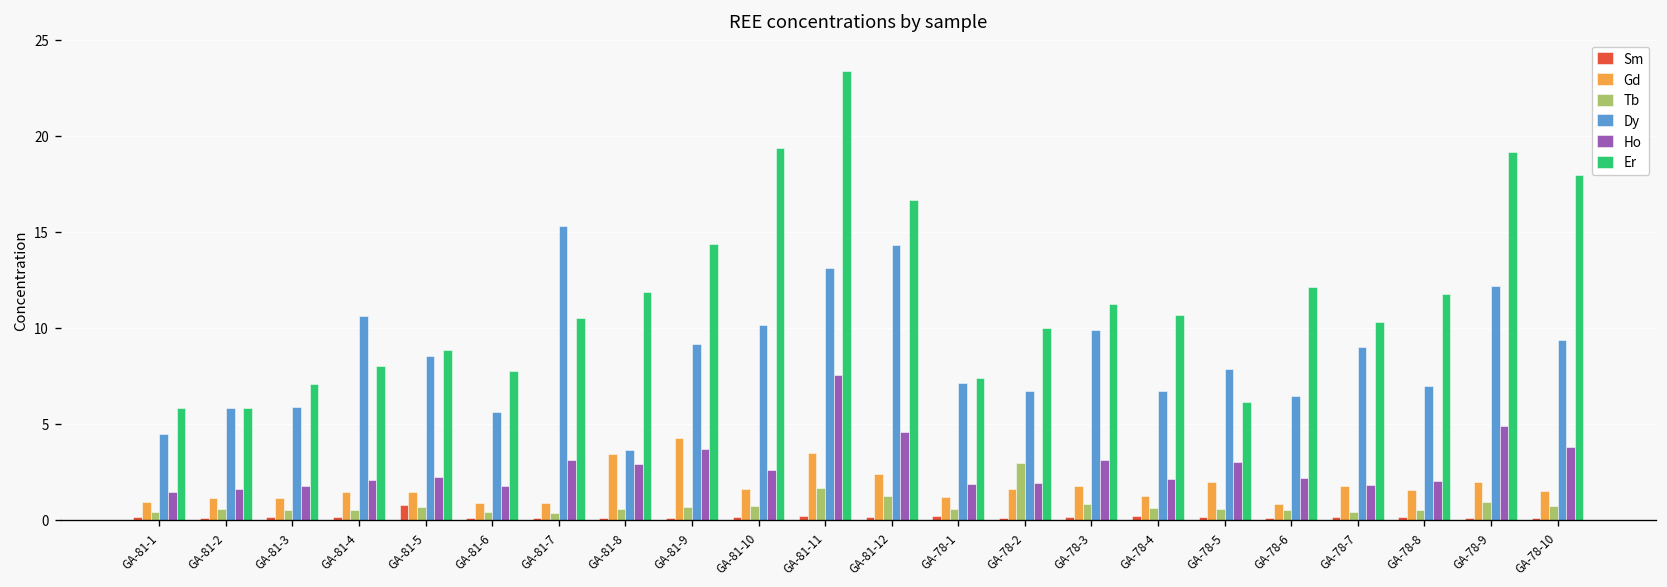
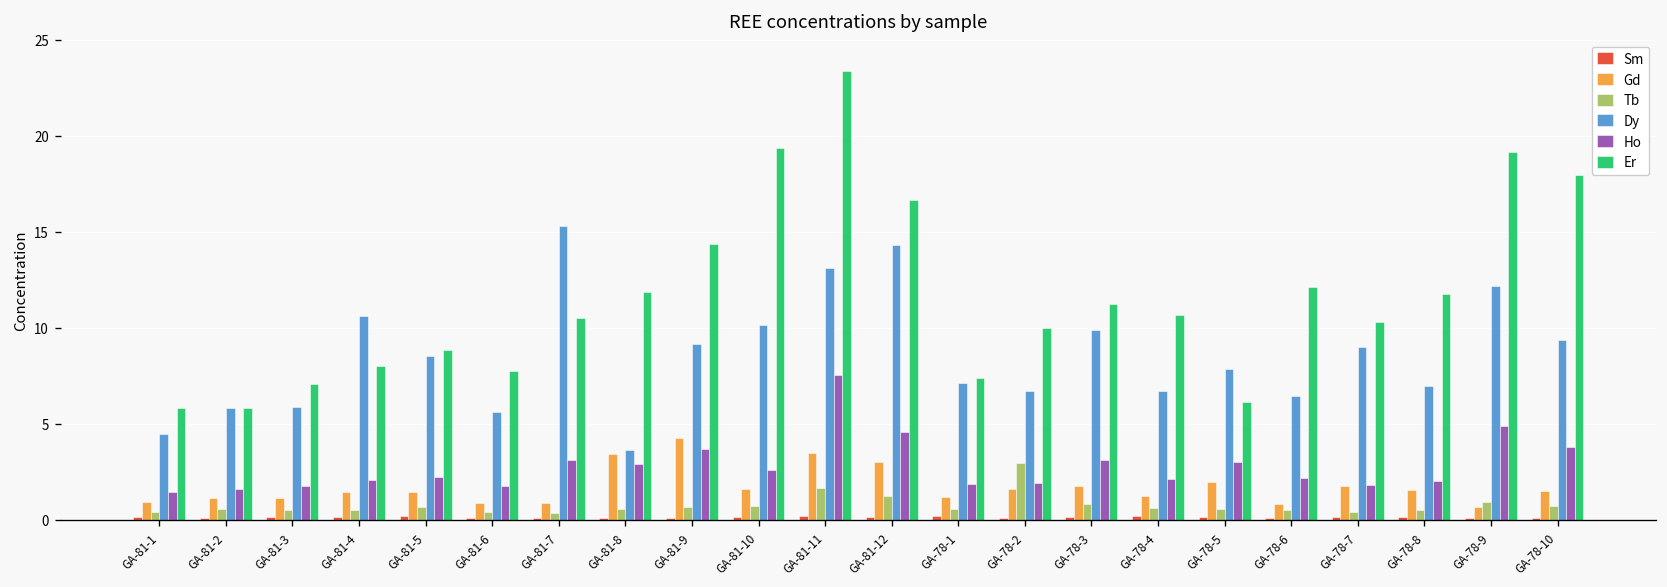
  {
    "Sm": {
      "GA-81-3": 0.2,
-     "GA-81-5": 0.8,
+     "GA-81-5": 0.2,
      "GA-81-11": 0.2,
      "GA-81-12": 0.2,
      "GA-78-1": 0.2,
      "GA-78-4": 0.2,
      "GA-78-5": 0.2
    },
    "Gd": {
      "GA-81-1": 0.9,
      "GA-81-2": 1.1,
      "GA-81-3": 1.1,
      "GA-81-4": 1.4,
      "GA-81-5": 1.4,
      "GA-81-6": 0.9,
      "GA-81-7": 0.9,
      "GA-81-8": 3.4,
      "GA-81-9": 4.2,
      "GA-81-10": 1.6,
      "GA-81-11": 3.5,
-     "GA-81-12": 2.4,
+     "GA-81-12": 3.0,
      "GA-78-1": 1.2,
      "GA-78-2": 1.6,
      "GA-78-3": 1.8,
      "GA-78-4": 1.2,
      "GA-78-5": 2.0,
      "GA-78-6": 0.8,
      "GA-78-7": 1.8,
      "GA-78-8": 1.5,
-     "GA-78-9": 2.0,
+     "GA-78-9": 0.6,
      "GA-78-10": 1.5
    },
    "Tb": {
      "GA-81-1": 0.4,
      "GA-81-2": 0.6,
      "GA-81-3": 0.5,
      "GA-81-4": 0.5,
      "GA-81-5": 0.6,
      "GA-81-6": 0.4,
      "GA-81-7": 0.3,
      "GA-81-8": 0.6,
      "GA-81-9": 0.7,
      "GA-81-10": 0.7,
      "GA-81-11": 1.7,
      "GA-81-12": 1.2,
      "GA-78-1": 0.5,
      "GA-78-2": 3.0,
      "GA-78-3": 0.8,
      "GA-78-4": 0.6,
      "GA-78-5": 0.6,
      "GA-78-6": 0.5,
      "GA-78-7": 0.4,
      "GA-78-8": 0.5,
      "GA-78-9": 0.9,
      "GA-78-10": 0.7
    },
    "Dy": {
      "GA-81-1": 4.5,
      "GA-81-2": 5.8,
      "GA-81-3": 5.9,
      "GA-81-4": 10.6,
      "GA-81-5": 8.5,
      "GA-81-6": 5.6,
      "GA-81-7": 15.3,
      "GA-81-8": 3.7,
      "GA-81-9": 9.1,
      "GA-81-10": 10.1,
      "GA-81-11": 13.1,
      "GA-81-12": 14.3,
      "GA-78-1": 7.1,
      "GA-78-2": 6.7,
      "GA-78-3": 9.9,
      "GA-78-4": 6.7,
      "GA-78-5": 7.9,
      "GA-78-6": 6.4,
      "GA-78-7": 9.0,
      "GA-78-8": 7.0,
      "GA-78-9": 12.2,
      "GA-78-10": 9.4
    },
    "Ho": {
      "GA-81-1": 1.5,
      "GA-81-2": 1.6,
      "GA-81-3": 1.8,
      "GA-81-4": 2.1,
      "GA-81-5": 2.2,
      "GA-81-6": 1.8,
      "GA-81-7": 3.1,
      "GA-81-8": 2.9,
      "GA-81-9": 3.7,
      "GA-81-10": 2.6,
      "GA-81-11": 7.6,
      "GA-81-12": 4.6,
      "GA-78-1": 1.8,
      "GA-78-2": 1.9,
      "GA-78-3": 3.1,
      "GA-78-4": 2.1,
      "GA-78-5": 3.0,
      "GA-78-6": 2.2,
      "GA-78-7": 1.8,
      "GA-78-8": 2.0,
      "GA-78-9": 4.9,
      "GA-78-10": 3.8
    },
    "Er": {
      "GA-81-1": 5.8,
      "GA-81-2": 5.8,
      "GA-81-3": 7.1,
      "GA-81-4": 8.0,
      "GA-81-5": 8.8,
      "GA-81-6": 7.7,
      "GA-81-7": 10.5,
      "GA-81-8": 11.9,
      "GA-81-9": 14.4,
      "GA-81-10": 19.4,
      "GA-81-11": 23.4,
      "GA-81-12": 16.7,
      "GA-78-1": 7.4,
      "GA-78-2": 10.0,
      "GA-78-3": 11.3,
      "GA-78-4": 10.7,
      "GA-78-5": 6.1,
      "GA-78-6": 12.1,
      "GA-78-7": 10.3,
      "GA-78-8": 11.8,
      "GA-78-9": 19.2,
      "GA-78-10": 18.0
    }
  }
